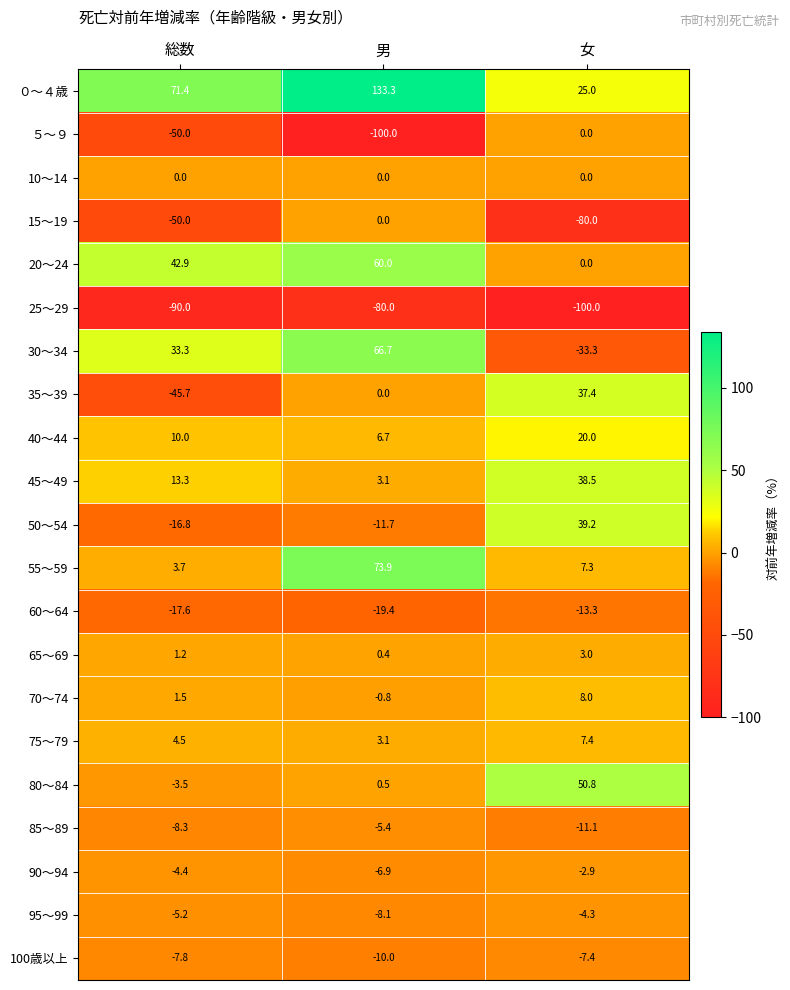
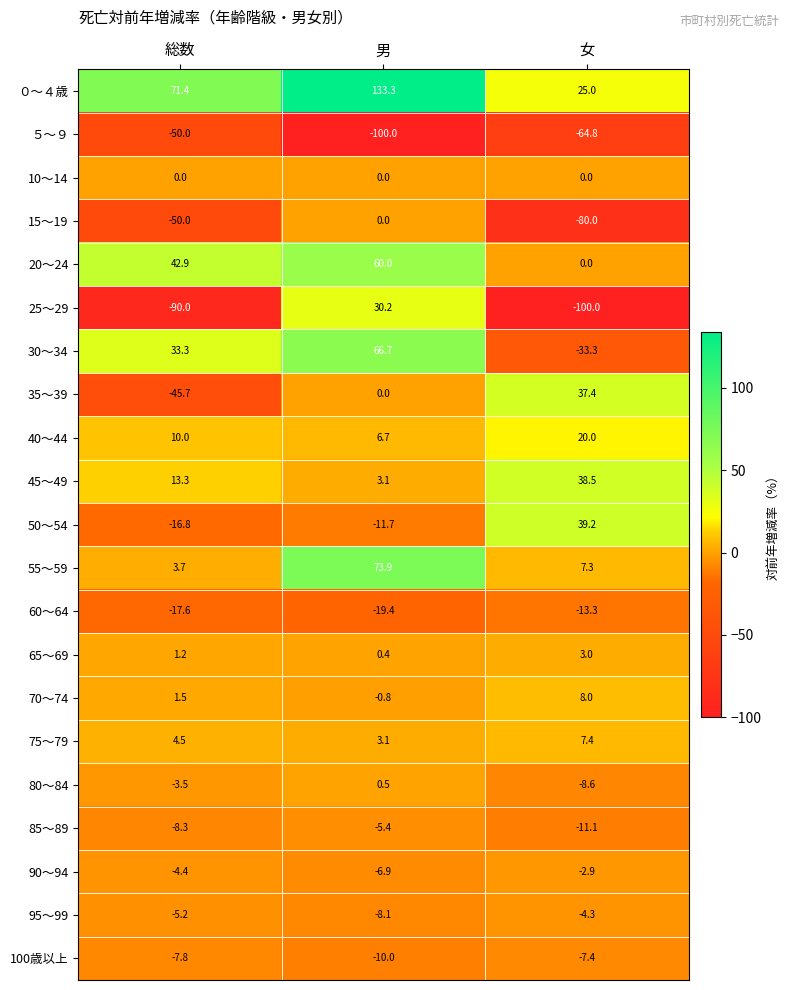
  {
    "０～４歳": {
      "総数": 71.4,
      "男": 133.3,
      "女": 25.0
    },
    "５～９": {
      "総数": -50.0,
      "男": -100.0,
-     "女": 0.0
+     "女": -64.8
    },
    "10～14": {
      "総数": 0.0,
      "男": 0.0,
      "女": 0.0
    },
    "15～19": {
      "総数": -50.0,
      "男": 0.0,
      "女": -80.0
    },
    "20～24": {
      "総数": 42.9,
      "男": 60.0,
      "女": 0.0
    },
    "25～29": {
      "総数": -90.0,
-     "男": -80.0,
+     "男": 30.2,
      "女": -100.0
    },
    "30～34": {
      "総数": 33.3,
      "男": 66.7,
      "女": -33.3
    },
    "35～39": {
      "総数": -45.7,
      "男": 0.0,
      "女": 37.4
    },
    "40～44": {
      "総数": 10.0,
      "男": 6.7,
      "女": 20.0
    },
    "45～49": {
      "総数": 13.3,
      "男": 3.1,
      "女": 38.5
    },
    "50～54": {
      "総数": -16.8,
      "男": -11.7,
      "女": 39.2
    },
    "55～59": {
      "総数": 3.7,
      "男": 73.9,
      "女": 7.3
    },
    "60～64": {
      "総数": -17.6,
      "男": -19.4,
      "女": -13.3
    },
    "65～69": {
      "総数": 1.2,
      "男": 0.4,
      "女": 3.0
    },
    "70～74": {
      "総数": 1.5,
      "男": -0.8,
      "女": 8.0
    },
    "75～79": {
      "総数": 4.5,
      "男": 3.1,
      "女": 7.4
    },
    "80～84": {
      "総数": -3.5,
      "男": 0.5,
-     "女": 50.8
+     "女": -8.6
    },
    "85～89": {
      "総数": -8.3,
      "男": -5.4,
      "女": -11.1
    },
    "90～94": {
      "総数": -4.4,
      "男": -6.9,
      "女": -2.9
    },
    "95～99": {
      "総数": -5.2,
      "男": -8.1,
      "女": -4.3
    },
    "100歳以上": {
      "総数": -7.8,
      "男": -10.0,
      "女": -7.4
    }
  }
